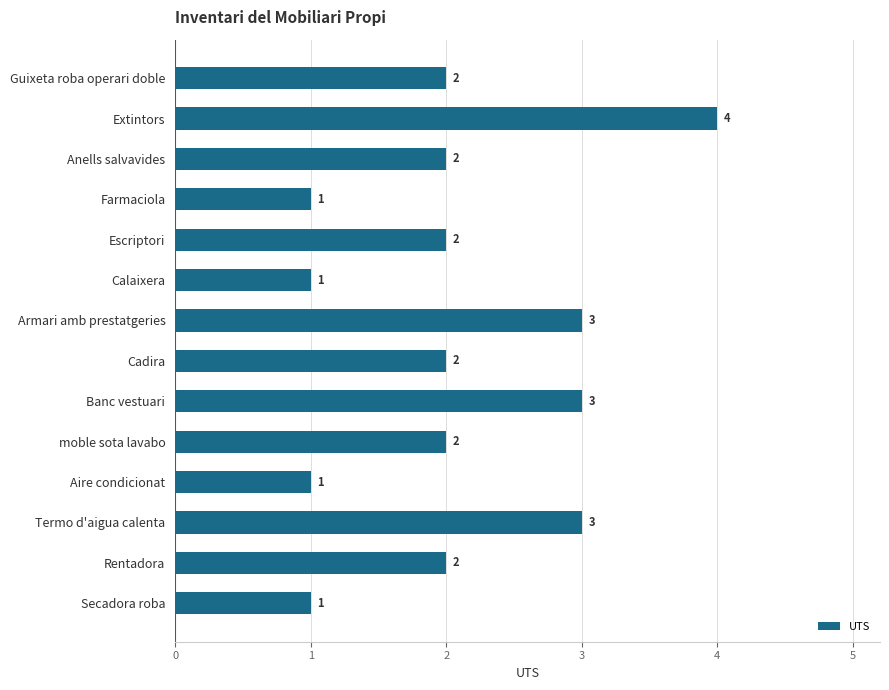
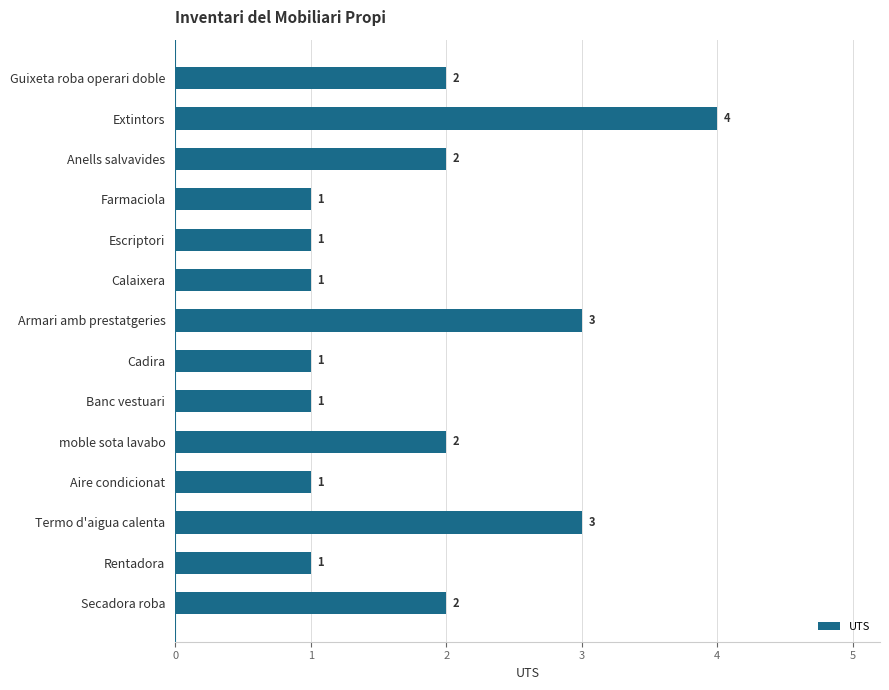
  {
    "Guixeta roba operari doble": 2,
    "Extintors": 4,
    "Anells salvavides": 2,
    "Farmaciola": 1,
-   "Escriptori": 2,
+   "Escriptori": 1,
    "Calaixera": 1,
    "Armari amb prestatgeries": 3,
-   "Cadira": 2,
-   "Banc vestuari": 3,
+   "Cadira": 1,
+   "Banc vestuari": 1,
    "moble sota lavabo": 2,
    "Aire condicionat": 1,
    "Termo d'aigua calenta": 3,
-   "Rentadora": 2,
-   "Secadora roba": 1
+   "Rentadora": 1,
+   "Secadora roba": 2
  }
